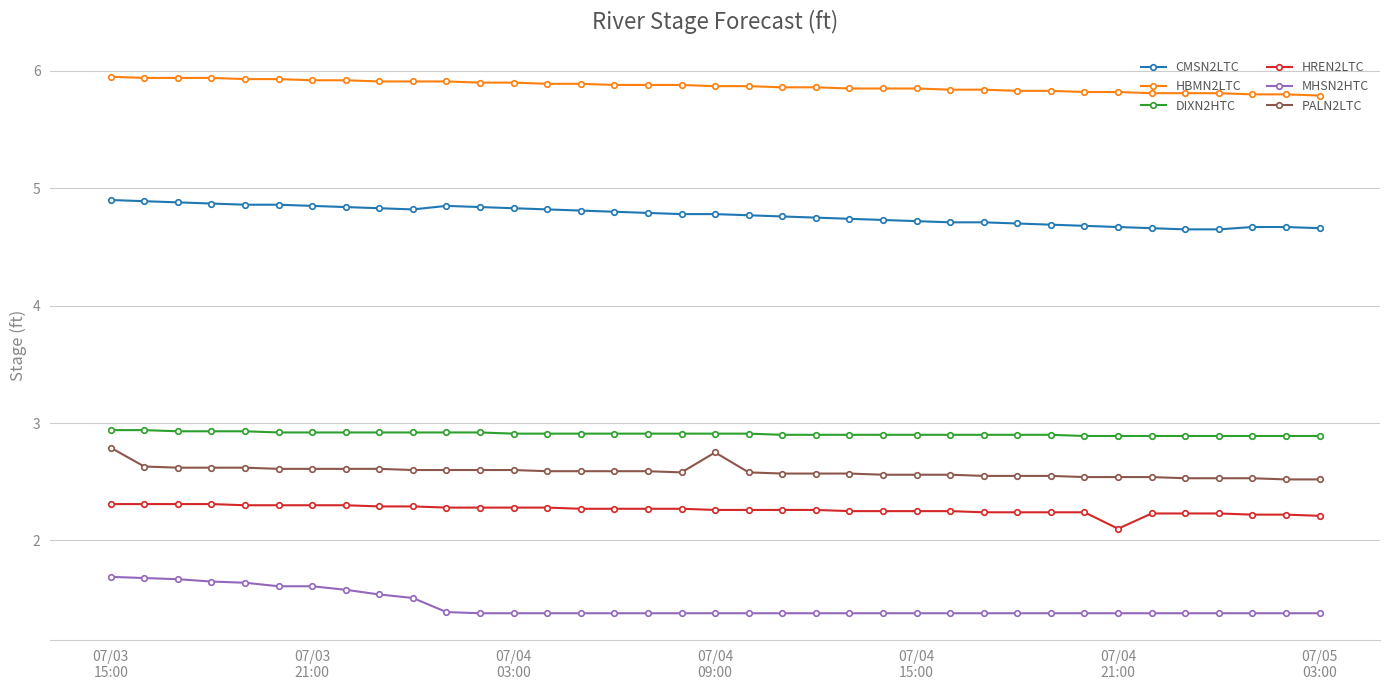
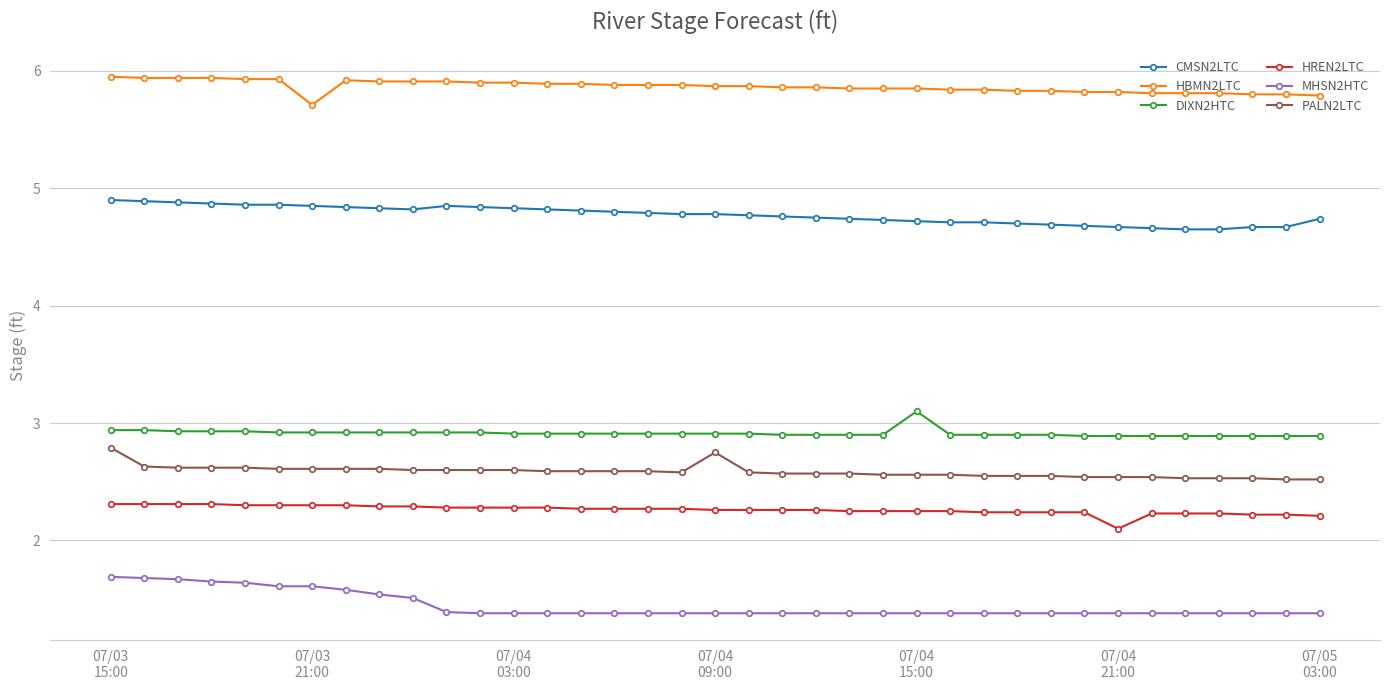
  {
    "CMSN2LTC": {
      "07/03 15:00": 4.90,
      "07/03 21:00": 4.85,
      "07/04 03:00": 4.83,
      "07/04 09:00": 4.78,
      "07/04 15:00": 4.72,
      "07/04 21:00": 4.67,
-     "07/05 03:00": 4.66
+     "07/05 03:00": 4.74
    },
    "HBMN2LTC": {
      "07/03 15:00": 5.95,
-     "07/03 21:00": 5.92,
+     "07/03 21:00": 5.71,
      "07/04 03:00": 5.90,
      "07/04 09:00": 5.87,
      "07/04 15:00": 5.85,
      "07/04 21:00": 5.82,
      "07/05 03:00": 5.79
    },
    "DIXN2HTC": {
      "07/03 15:00": 2.94,
      "07/03 21:00": 2.9,
      "07/04 03:00": 2.9,
      "07/04 09:00": 2.9,
-     "07/04 15:00": 2.9,
+     "07/04 15:00": 3.1,
      "07/04 21:00": 2.9,
      "07/05 03:00": 2.9
    },
    "HREN2LTC": {
      "07/03 15:00": 2.31,
      "07/03 21:00": 2.30,
      "07/04 03:00": 2.28,
      "07/04 09:00": 2.26,
      "07/04 15:00": 2.25,
      "07/04 21:00": 2.10,
      "07/05 03:00": 2.21
    },
    "MHSN2HTC": {
      "07/03 15:00": 1.69,
      "07/03 21:00": 1.61,
      "07/04 03:00": 1.38,
      "07/04 09:00": 1.38,
      "07/04 15:00": 1.38,
      "07/04 21:00": 1.38,
      "07/05 03:00": 1.38
    },
    "PALN2LTC": {
      "07/03 15:00": 2.79,
      "07/03 21:00": 2.61,
      "07/04 03:00": 2.60,
      "07/04 09:00": 2.75,
      "07/04 15:00": 2.56,
      "07/04 21:00": 2.54,
      "07/05 03:00": 2.52
    }
  }
